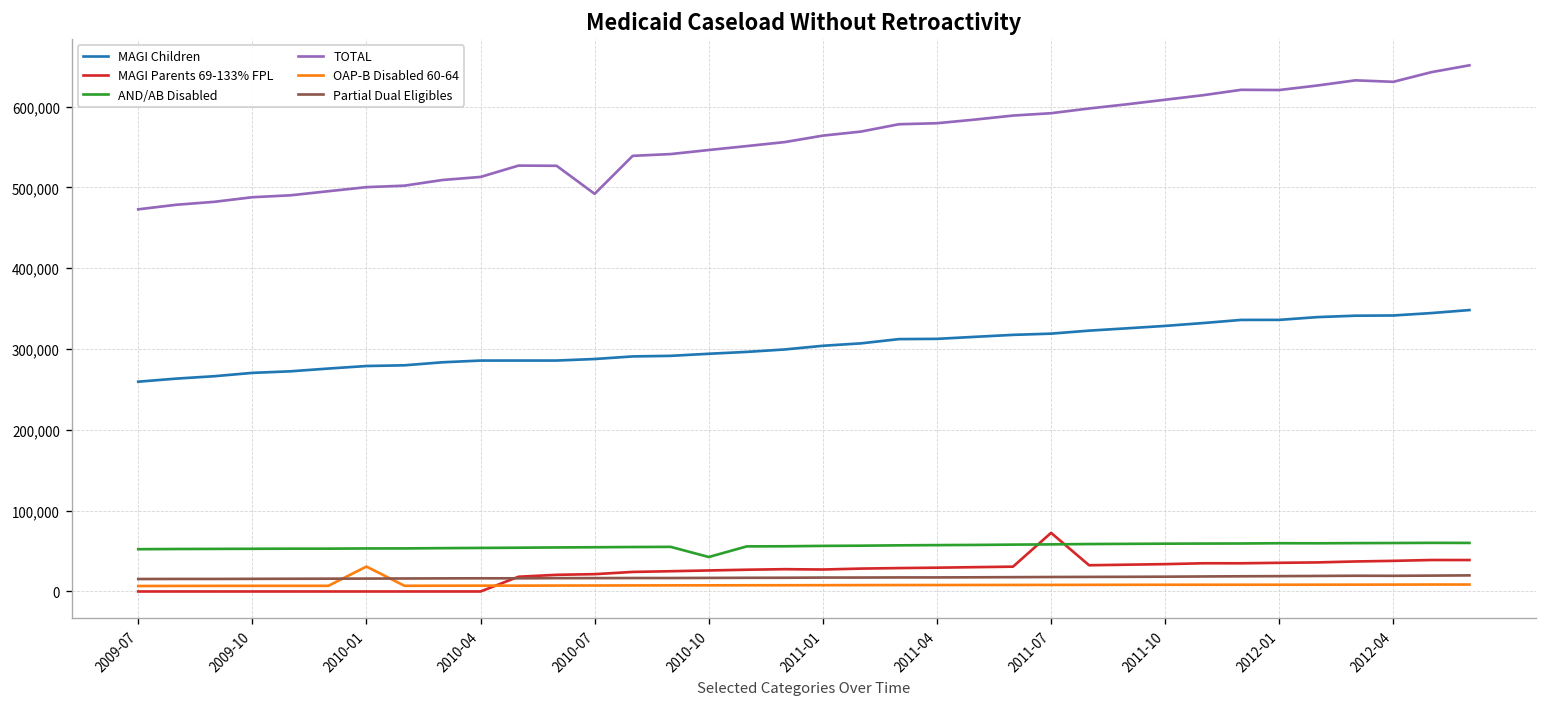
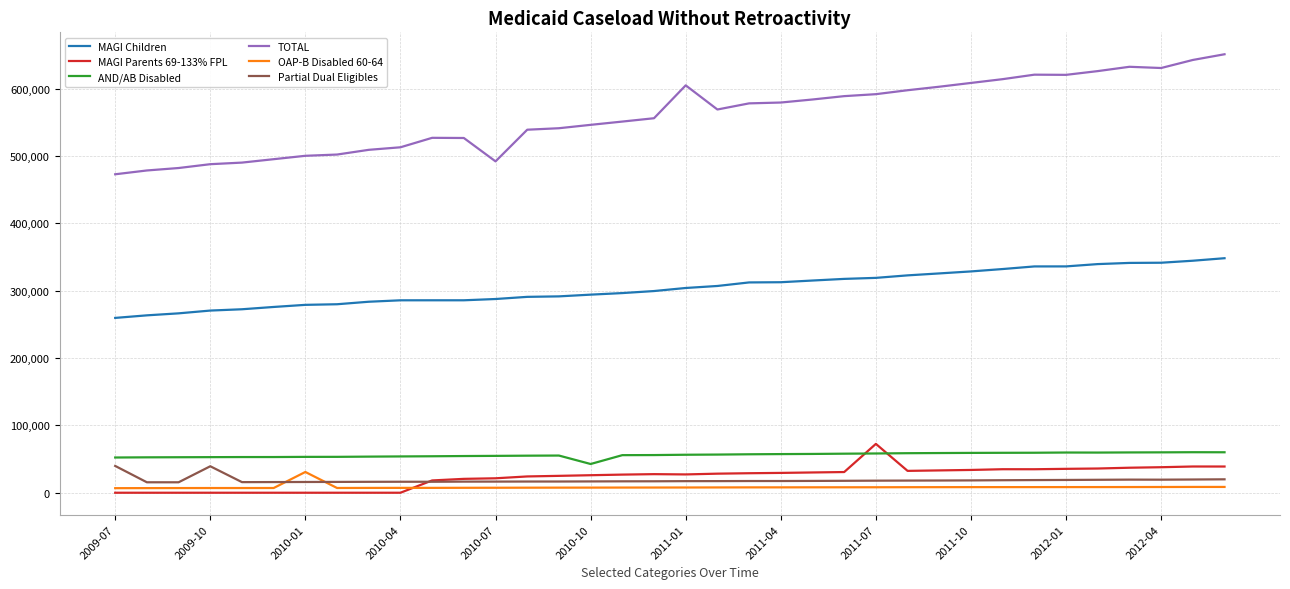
  {
    "MAGI Children": {
      "2009-07": "260,000",
      "2009-10": "270,000",
      "2010-01": "280,000",
      "2010-04": "290,000",
      "2010-07": "290,000",
      "2010-10": "290,000",
      "2011-01": "300,000",
      "2011-04": "310,000",
      "2011-07": "320,000",
      "2011-10": "330,000",
      "2012-01": "340,000",
      "2012-04": "340,000"
    },
    "MAGI Parents 69-133% FPL": {
      "2009-07": "0",
      "2009-10": "0",
      "2010-01": "0",
      "2010-04": "0",
      "2010-07": "20,000",
      "2010-10": "30,000",
      "2011-01": "30,000",
      "2011-04": "30,000",
      "2011-07": "70,000",
      "2011-10": "30,000",
      "2012-01": "40,000",
      "2012-04": "40,000"
    },
    "AND/AB Disabled": {
      "2009-07": "50,000",
      "2009-10": "50,000",
      "2010-01": "50,000",
      "2010-04": "50,000",
      "2010-07": "50,000",
      "2010-10": "40,000",
      "2011-01": "60,000",
      "2011-04": "60,000",
      "2011-07": "60,000",
      "2011-10": "60,000",
      "2012-01": "60,000",
      "2012-04": "60,000"
    },
    "TOTAL": {
      "2009-07": "470,000",
      "2009-10": "490,000",
      "2010-01": "500,000",
      "2010-04": "510,000",
      "2010-07": "490,000",
      "2010-10": "550,000",
-     "2011-01": "560,000",
+     "2011-01": "600,000",
      "2011-04": "580,000",
      "2011-07": "590,000",
      "2011-10": "610,000",
      "2012-01": "620,000",
      "2012-04": "630,000"
    },
    "OAP-B Disabled 60-64": {
      "2009-07": "10,000",
      "2009-10": "10,000",
      "2010-01": "30,000",
      "2010-04": "10,000",
      "2010-07": "10,000",
      "2010-10": "10,000",
      "2011-01": "10,000",
      "2011-04": "10,000",
      "2011-07": "10,000",
      "2011-10": "10,000",
      "2012-01": "10,000",
      "2012-04": "10,000"
    },
    "Partial Dual Eligibles": {
-     "2009-07": "20,000",
-     "2009-10": "20,000",
+     "2009-07": "40,000",
+     "2009-10": "40,000",
      "2010-01": "20,000",
      "2010-04": "20,000",
      "2010-07": "20,000",
      "2010-10": "20,000",
      "2011-01": "20,000",
      "2011-04": "20,000",
      "2011-07": "20,000",
      "2011-10": "20,000",
      "2012-01": "20,000",
      "2012-04": "20,000"
    }
  }
